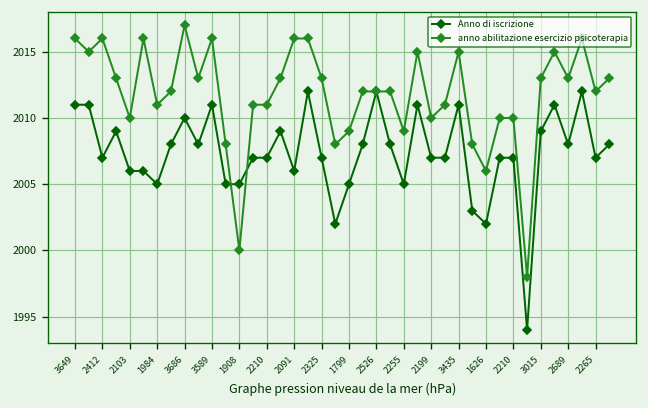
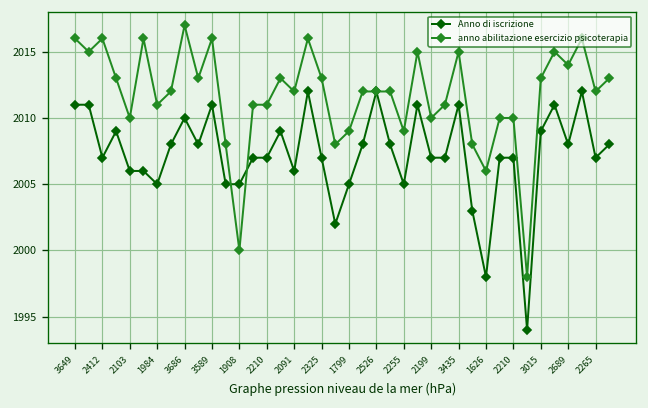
  {
    "Anno di iscrizione": {
      "3649": 2011,
      "2412": 2007,
      "2103": 2006,
      "1984": 2005,
      "3686": 2010,
      "3589": 2011,
      "1908": 2005,
      "2091": 2006,
      "2325": 2007,
      "1799": 2005,
      "2255": 2005,
      "2199": 2007,
      "3435": 2011,
-     "1626": 2002,
+     "1626": 1998,
      "3015": 2009,
      "2689": 2008,
      "2265": 2007
    },
    "anno abilitazione esercizio psicoterapia": {
      "3649": 2016,
      "2412": 2016,
      "2103": 2010,
      "1984": 2011,
      "3686": 2017,
      "3589": 2016,
      "1908": 2000,
-     "2091": 2016,
+     "2091": 2012,
      "2325": 2013,
      "1799": 2009,
      "2255": 2009,
      "2199": 2010,
      "3435": 2015,
      "1626": 2006,
      "3015": 2013,
-     "2689": 2013,
+     "2689": 2014,
      "2265": 2012
    }
  }
